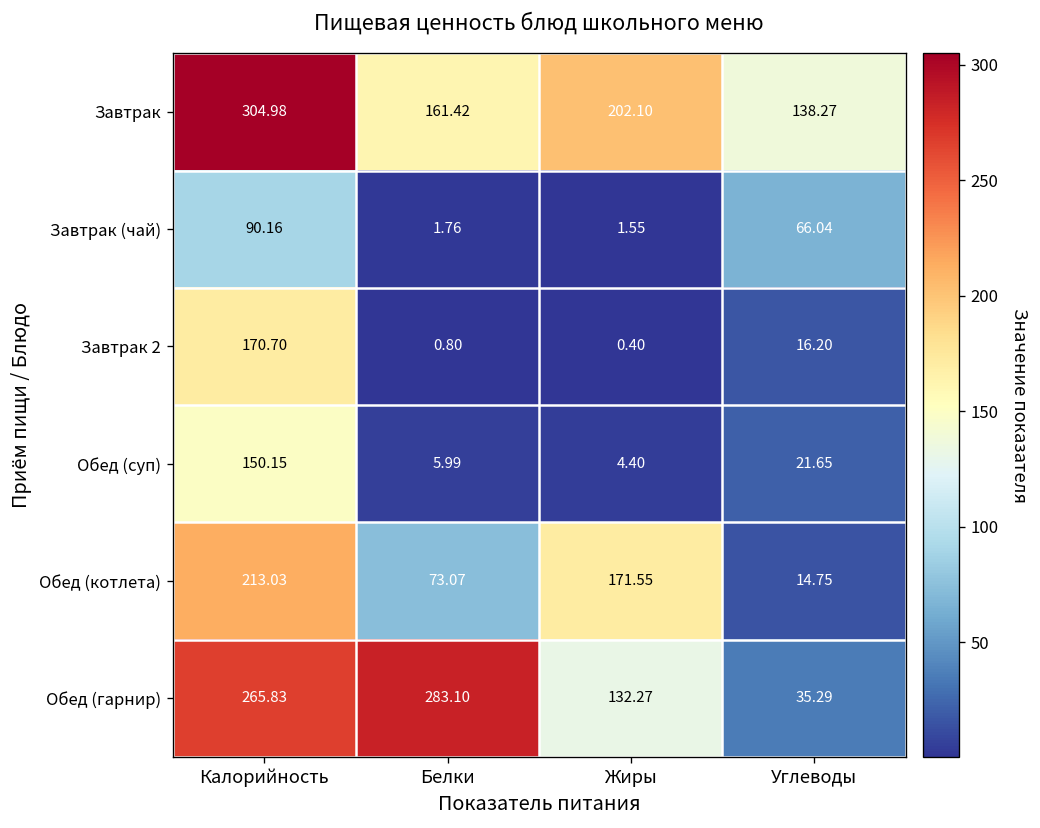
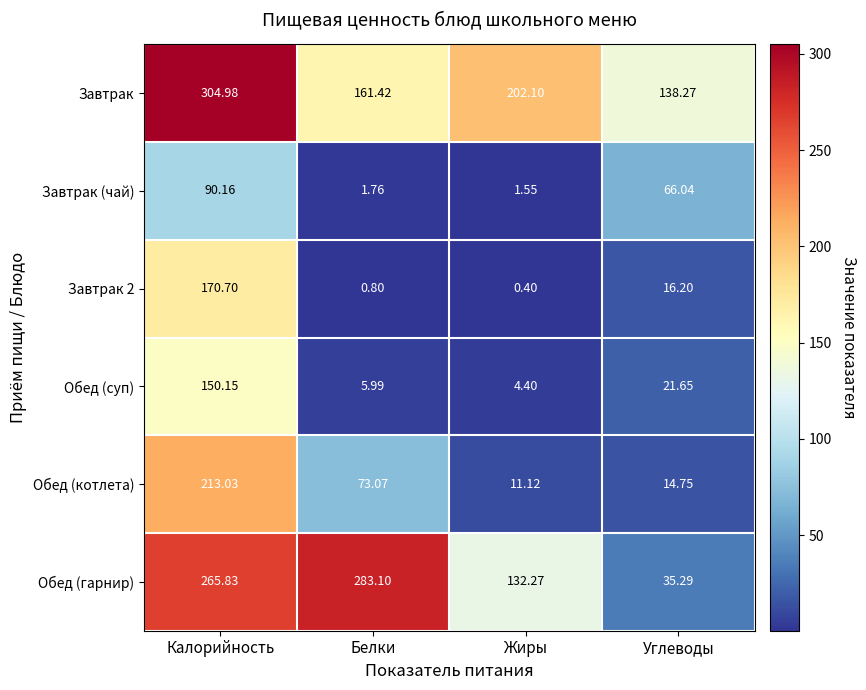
  {
    "Завтрак": {
      "Калорийность": 304.98,
      "Белки": 161.42,
      "Жиры": 202.10,
      "Углеводы": 138.27
    },
    "Завтрак (чай)": {
      "Калорийность": 90.16,
      "Белки": 1.76,
      "Жиры": 1.55,
      "Углеводы": 66.04
    },
    "Завтрак 2": {
      "Калорийность": 170.70,
      "Белки": 0.80,
      "Жиры": 0.40,
      "Углеводы": 16.20
    },
    "Обед (суп)": {
      "Калорийность": 150.15,
      "Белки": 5.99,
      "Жиры": 4.40,
      "Углеводы": 21.65
    },
    "Обед (котлета)": {
      "Калорийность": 213.03,
      "Белки": 73.07,
-     "Жиры": 171.55,
+     "Жиры": 11.12,
      "Углеводы": 14.75
    },
    "Обед (гарнир)": {
      "Калорийность": 265.83,
      "Белки": 283.10,
      "Жиры": 132.27,
      "Углеводы": 35.29
    }
  }
